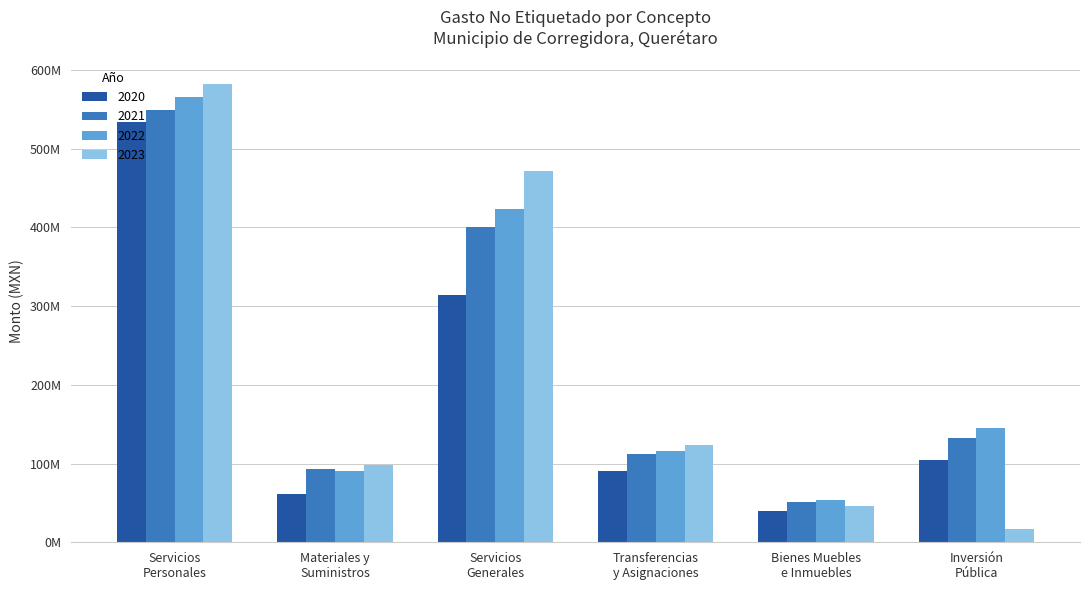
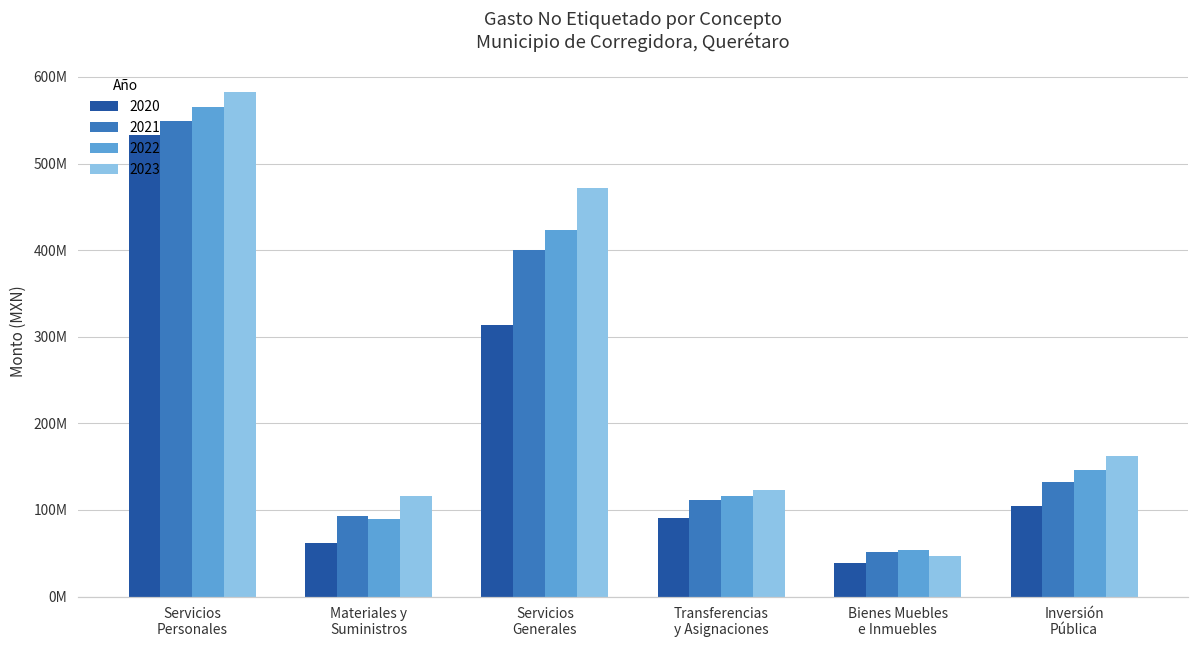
  {
    "2023": {
      "Servicios Personales": 580000000,
-     "Materiales y Suministros": 100000000,
+     "Materiales y Suministros": 120000000,
      "Servicios Generales": 470000000,
      "Transferencias y Asignaciones": 120000000,
      "Bienes Muebles e Inmuebles": 50000000,
-     "Inversión Pública": 20000000
+     "Inversión Pública": 160000000
    }
  }
